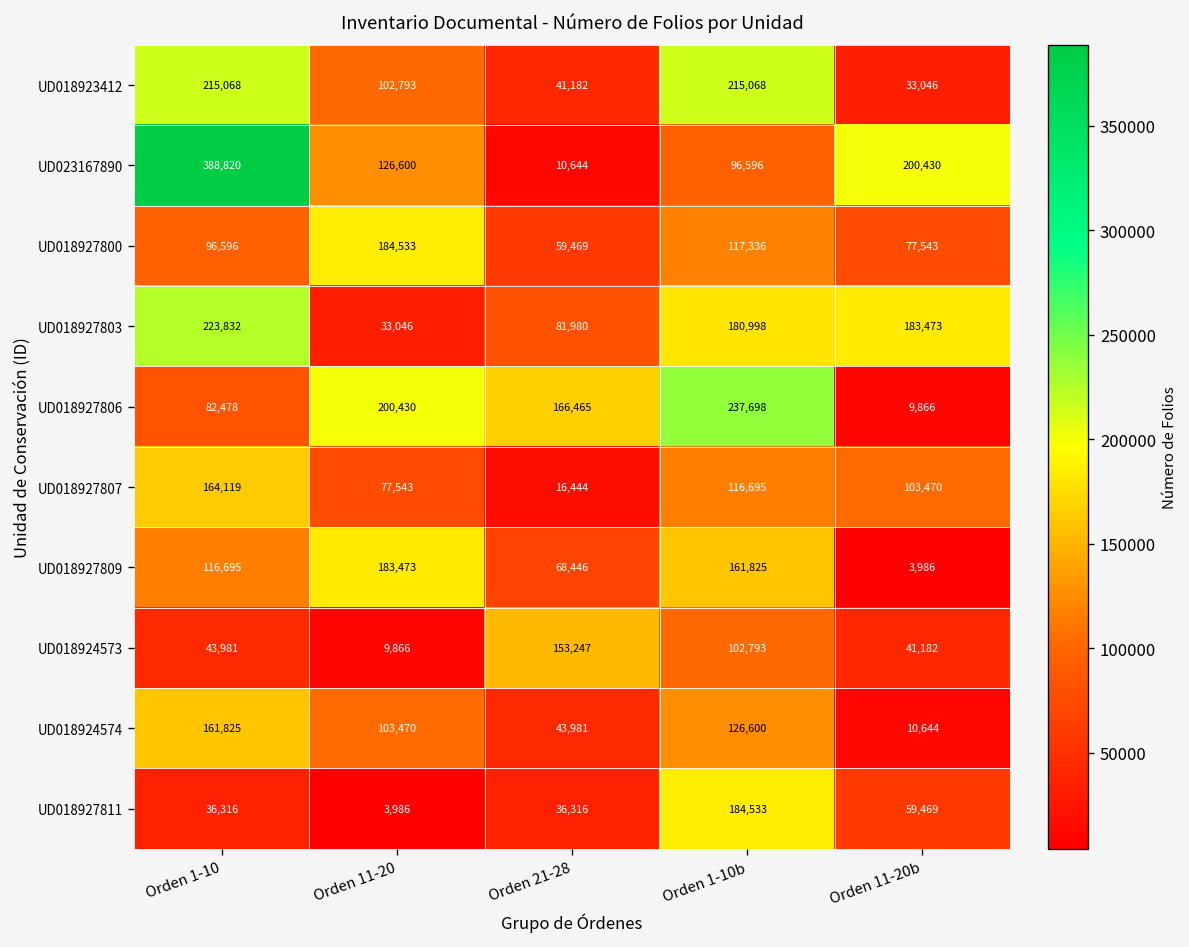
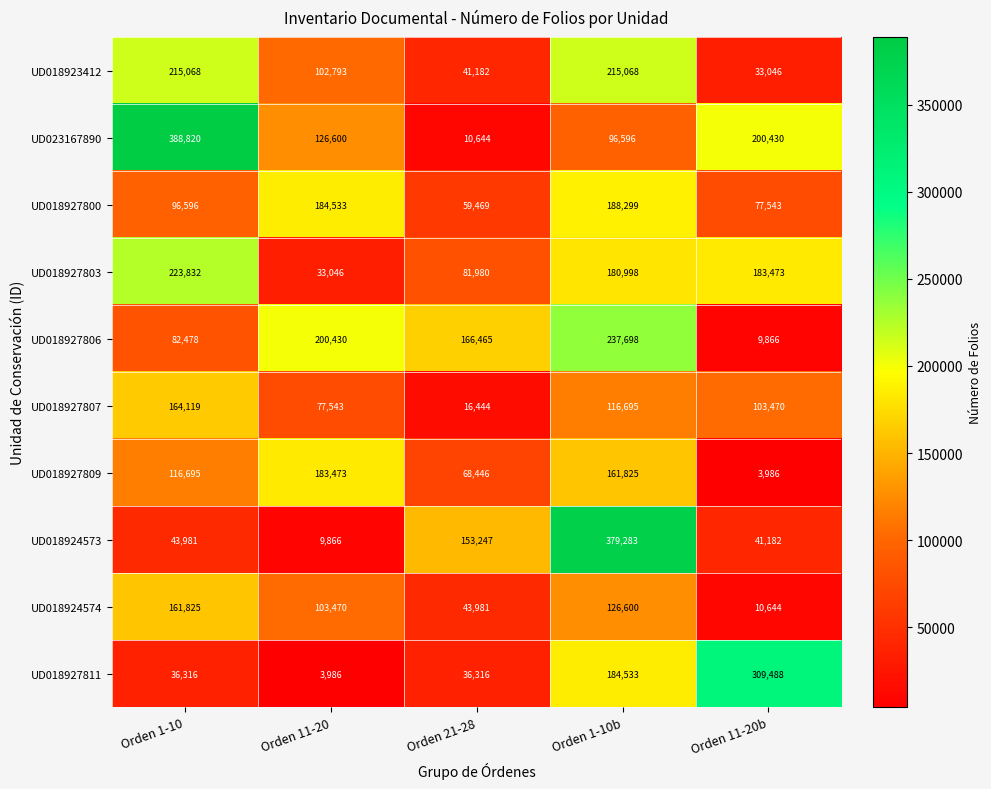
  {
    "UD018923412": {
      "Orden 1-10": "215,068",
      "Orden 11-20": "102,793",
      "Orden 21-28": "41,182",
      "Orden 1-10b": "215,068",
      "Orden 11-20b": "33,046"
    },
    "UD023167890": {
      "Orden 1-10": "388,820",
      "Orden 11-20": "126,600",
      "Orden 21-28": "10,644",
      "Orden 1-10b": "96,596",
      "Orden 11-20b": "200,430"
    },
    "UD018927800": {
      "Orden 1-10": "96,596",
      "Orden 11-20": "184,533",
      "Orden 21-28": "59,469",
-     "Orden 1-10b": "117,336",
+     "Orden 1-10b": "188,299",
      "Orden 11-20b": "77,543"
    },
    "UD018927803": {
      "Orden 1-10": "223,832",
      "Orden 11-20": "33,046",
      "Orden 21-28": "81,980",
      "Orden 1-10b": "180,998",
      "Orden 11-20b": "183,473"
    },
    "UD018927806": {
      "Orden 1-10": "82,478",
      "Orden 11-20": "200,430",
      "Orden 21-28": "166,465",
      "Orden 1-10b": "237,698",
      "Orden 11-20b": "9,866"
    },
    "UD018927807": {
      "Orden 1-10": "164,119",
      "Orden 11-20": "77,543",
      "Orden 21-28": "16,444",
      "Orden 1-10b": "116,695",
      "Orden 11-20b": "103,470"
    },
    "UD018927809": {
      "Orden 1-10": "116,695",
      "Orden 11-20": "183,473",
      "Orden 21-28": "68,446",
      "Orden 1-10b": "161,825",
      "Orden 11-20b": "3,986"
    },
    "UD018924573": {
      "Orden 1-10": "43,981",
      "Orden 11-20": "9,866",
      "Orden 21-28": "153,247",
-     "Orden 1-10b": "102,793",
+     "Orden 1-10b": "379,283",
      "Orden 11-20b": "41,182"
    },
    "UD018924574": {
      "Orden 1-10": "161,825",
      "Orden 11-20": "103,470",
      "Orden 21-28": "43,981",
      "Orden 1-10b": "126,600",
      "Orden 11-20b": "10,644"
    },
    "UD018927811": {
      "Orden 1-10": "36,316",
      "Orden 11-20": "3,986",
      "Orden 21-28": "36,316",
      "Orden 1-10b": "184,533",
-     "Orden 11-20b": "59,469"
+     "Orden 11-20b": "309,488"
    }
  }
